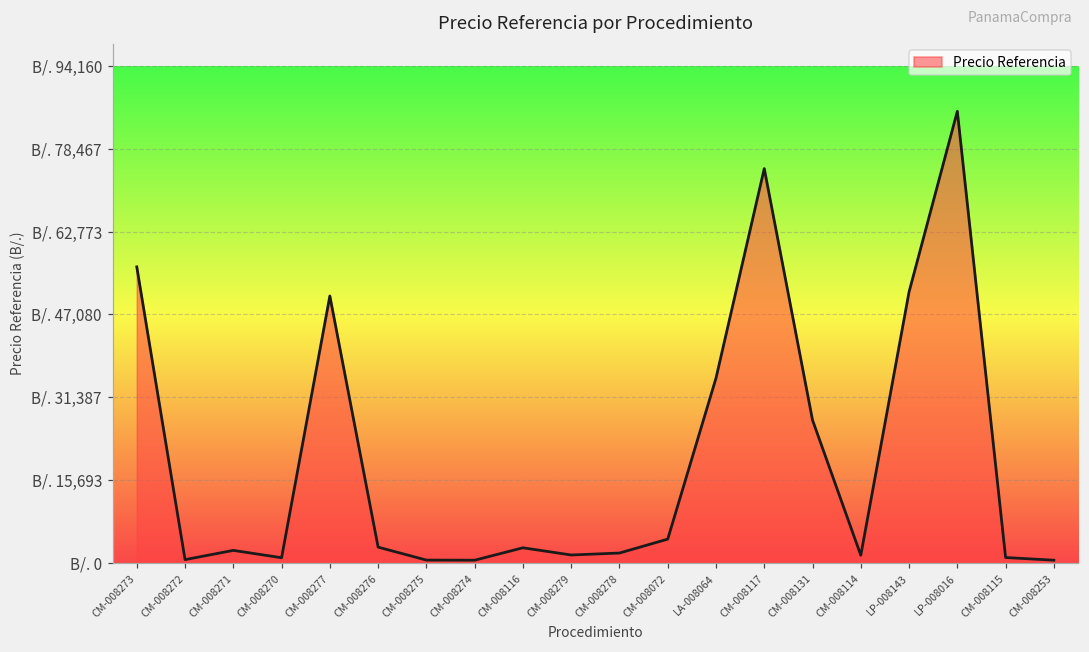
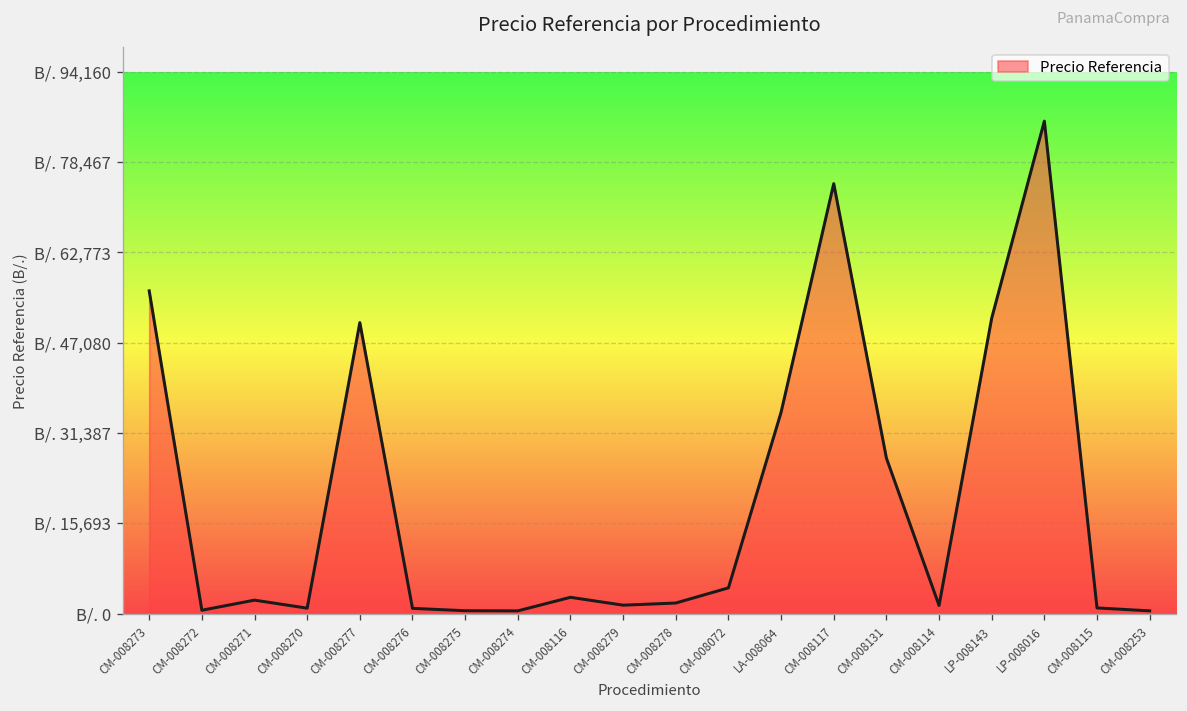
  {
    "CM-008273": "B/. 56,000",
    "CM-008272": "B/. 1,000",
    "CM-008271": "B/. 2,000",
    "CM-008270": "B/. 1,000",
    "CM-008277": "B/. 51,000",
-   "CM-008276": "B/. 3,000",
+   "CM-008276": "B/. 1,000",
    "CM-008275": "B/. 1,000",
    "CM-008274": "B/. 0",
    "CM-008116": "B/. 3,000",
    "CM-008279": "B/. 1,000",
    "CM-008278": "B/. 2,000",
    "CM-008072": "B/. 4,000",
    "LA-008064": "B/. 35,000",
    "CM-008117": "B/. 75,000",
    "CM-008131": "B/. 27,000",
    "CM-008114": "B/. 1,000",
    "LP-008143": "B/. 51,000",
    "LP-008016": "B/. 86,000",
    "CM-008115": "B/. 1,000",
    "CM-008253": "B/. 0"
  }
